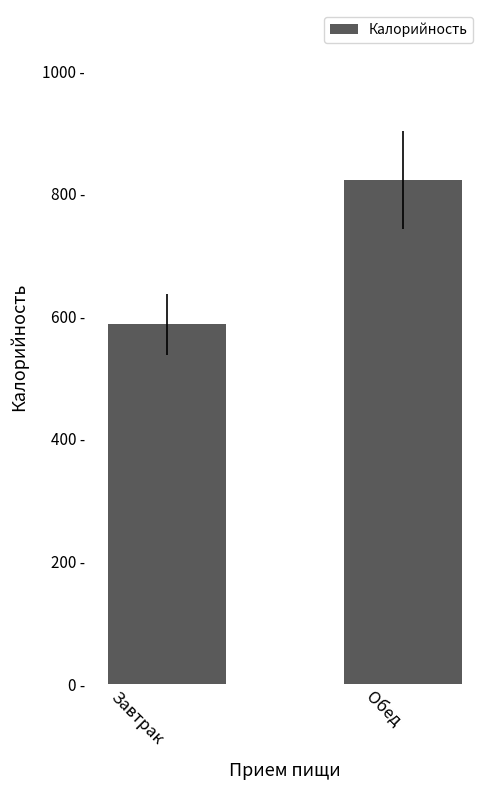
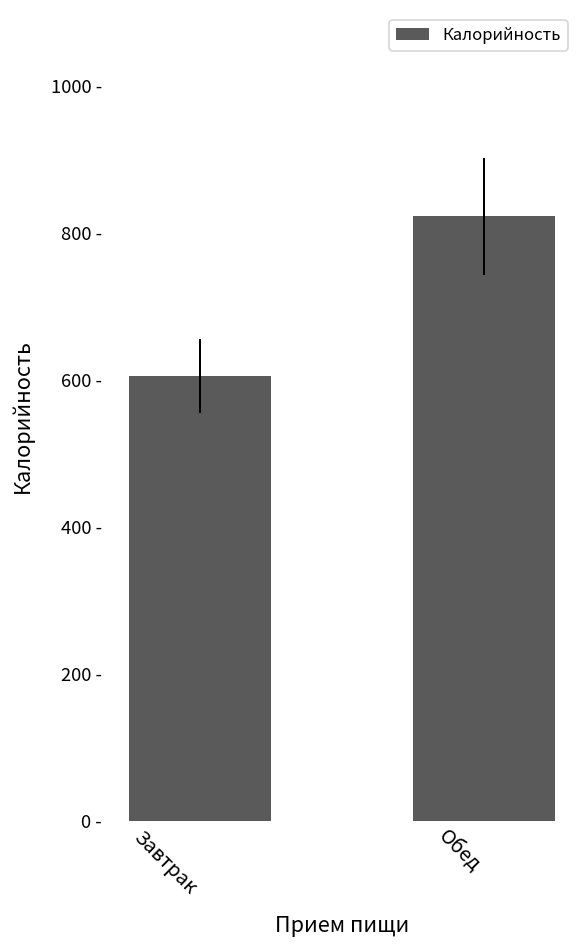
  {
-   "Завтрак": "590 -",
+   "Завтрак": "610 -",
    "Обед": "820 -"
  }
